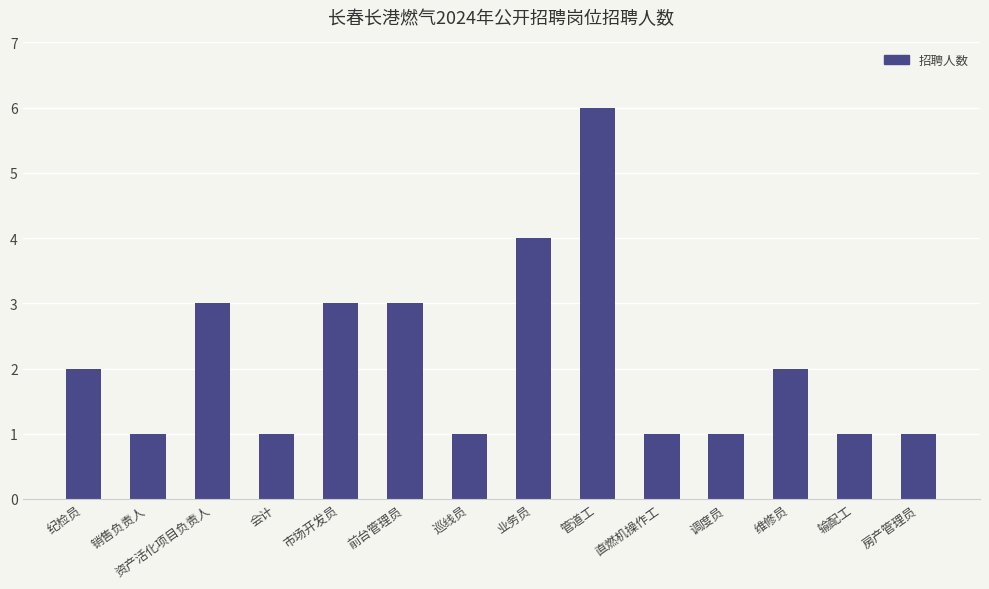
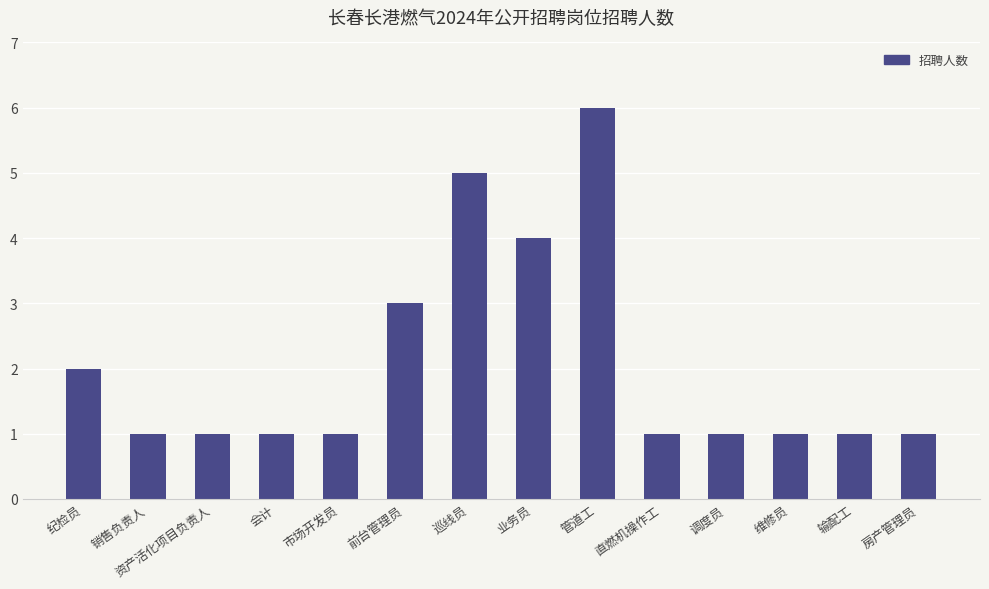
  {
    "纪检员": 2,
    "销售负责人": 1,
-   "资产活化项目负责人": 3,
+   "资产活化项目负责人": 1,
    "会计": 1,
-   "市场开发员": 3,
+   "市场开发员": 1,
    "前台管理员": 3,
-   "巡线员": 1,
+   "巡线员": 5,
    "业务员": 4,
    "管道工": 6,
    "直燃机操作工": 1,
    "调度员": 1,
-   "维修员": 2,
+   "维修员": 1,
    "输配工": 1,
    "房产管理员": 1
  }
